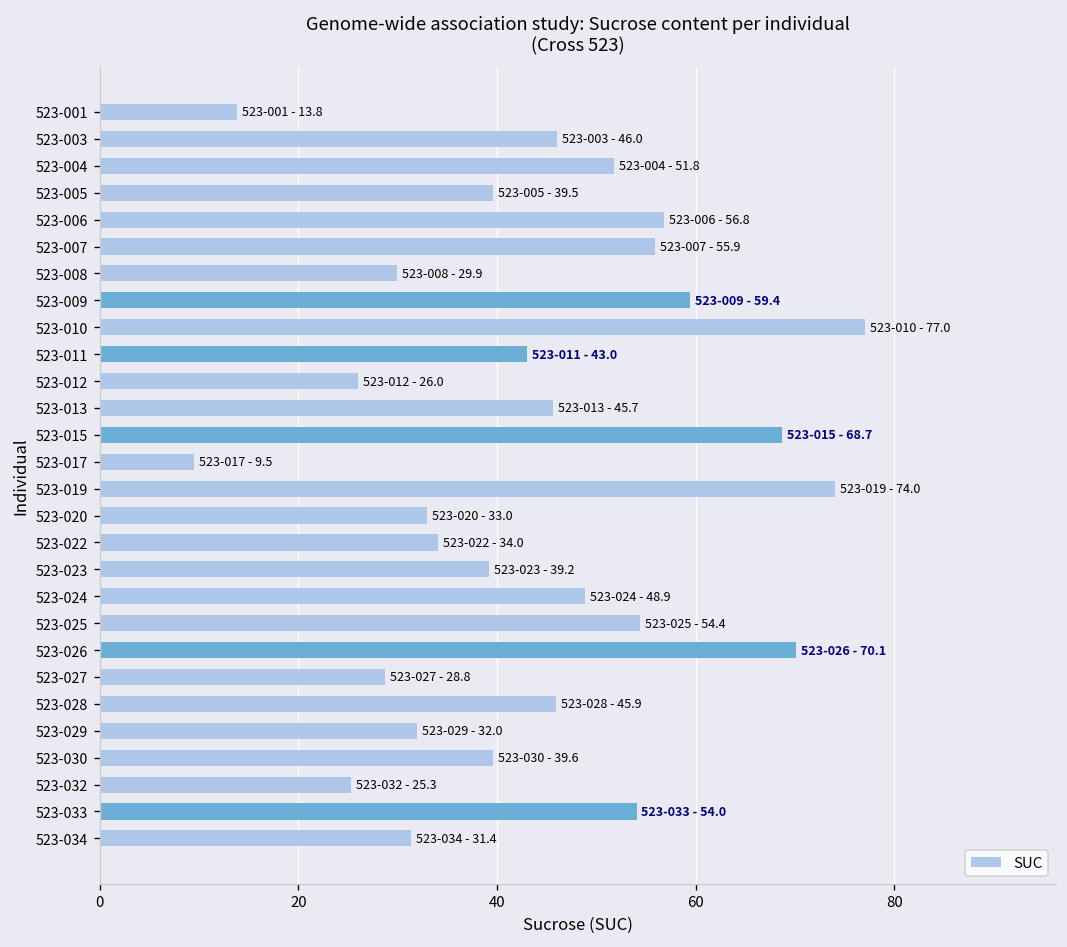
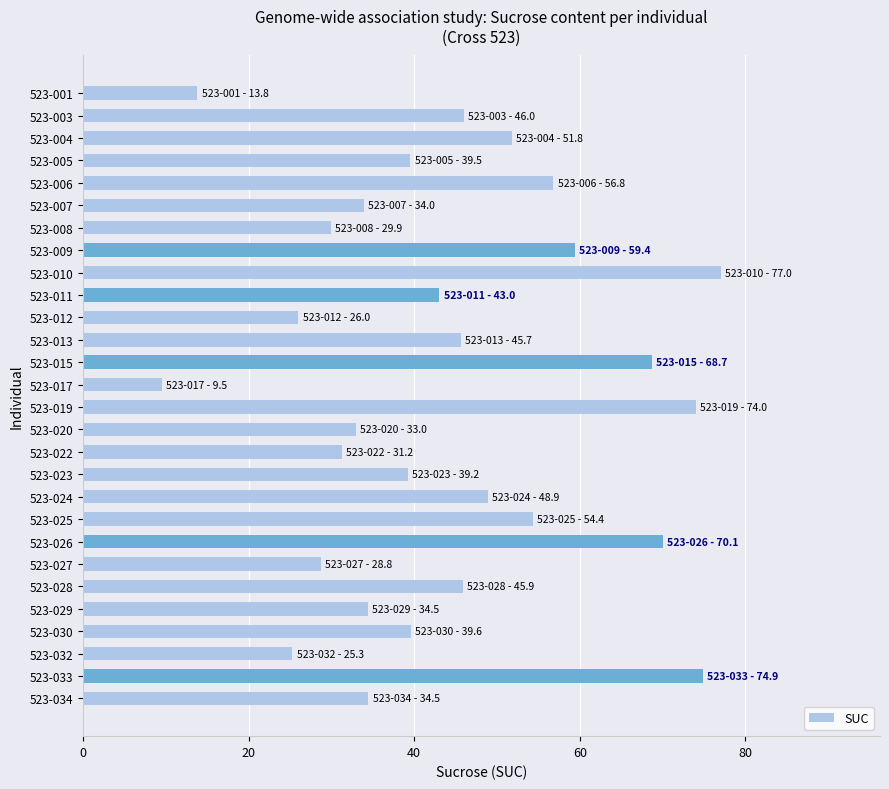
  {
    "523-001": 13.8,
    "523-003": 46.0,
    "523-004": 51.8,
    "523-005": 39.5,
    "523-006": 56.8,
-   "523-007": 55.9,
+   "523-007": 34.0,
    "523-008": 29.9,
    "523-009": 59.4,
    "523-010": 77.0,
    "523-011": 43.0,
    "523-012": 26.0,
    "523-013": 45.7,
    "523-015": 68.7,
    "523-017": 9.5,
    "523-019": 74.0,
    "523-020": 33.0,
-   "523-022": 34.0,
+   "523-022": 31.2,
    "523-023": 39.2,
    "523-024": 48.9,
    "523-025": 54.4,
    "523-026": 70.1,
    "523-027": 28.8,
    "523-028": 45.9,
-   "523-029": 32.0,
+   "523-029": 34.5,
    "523-030": 39.6,
    "523-032": 25.3,
-   "523-033": 54.0,
-   "523-034": 31.4
+   "523-033": 74.9,
+   "523-034": 34.5
  }
